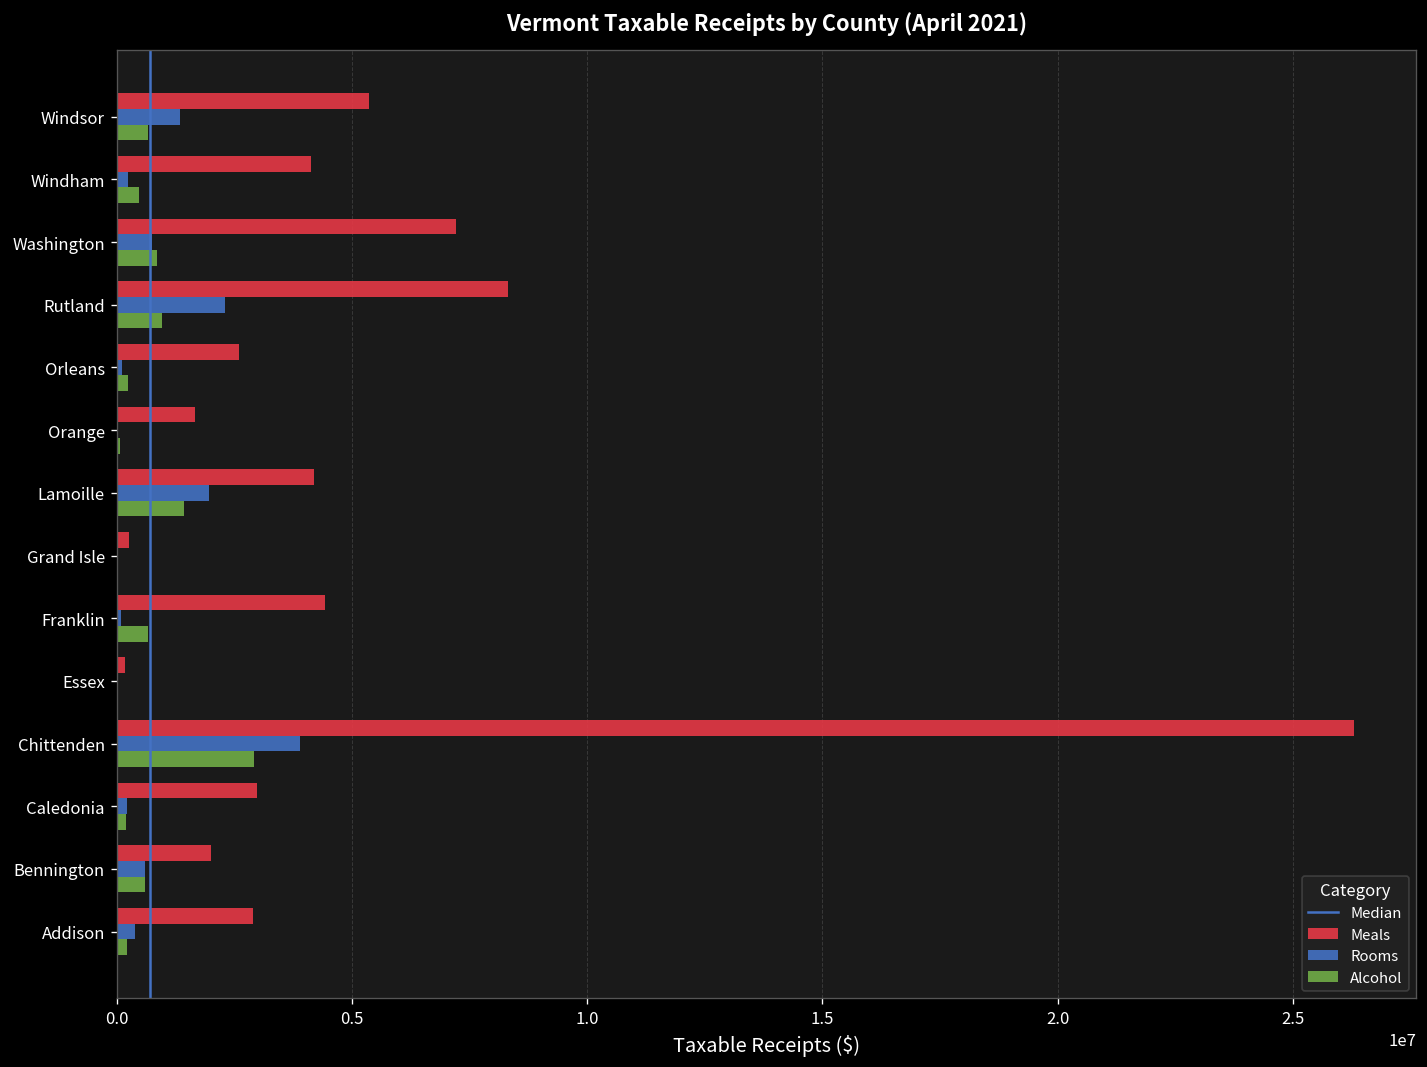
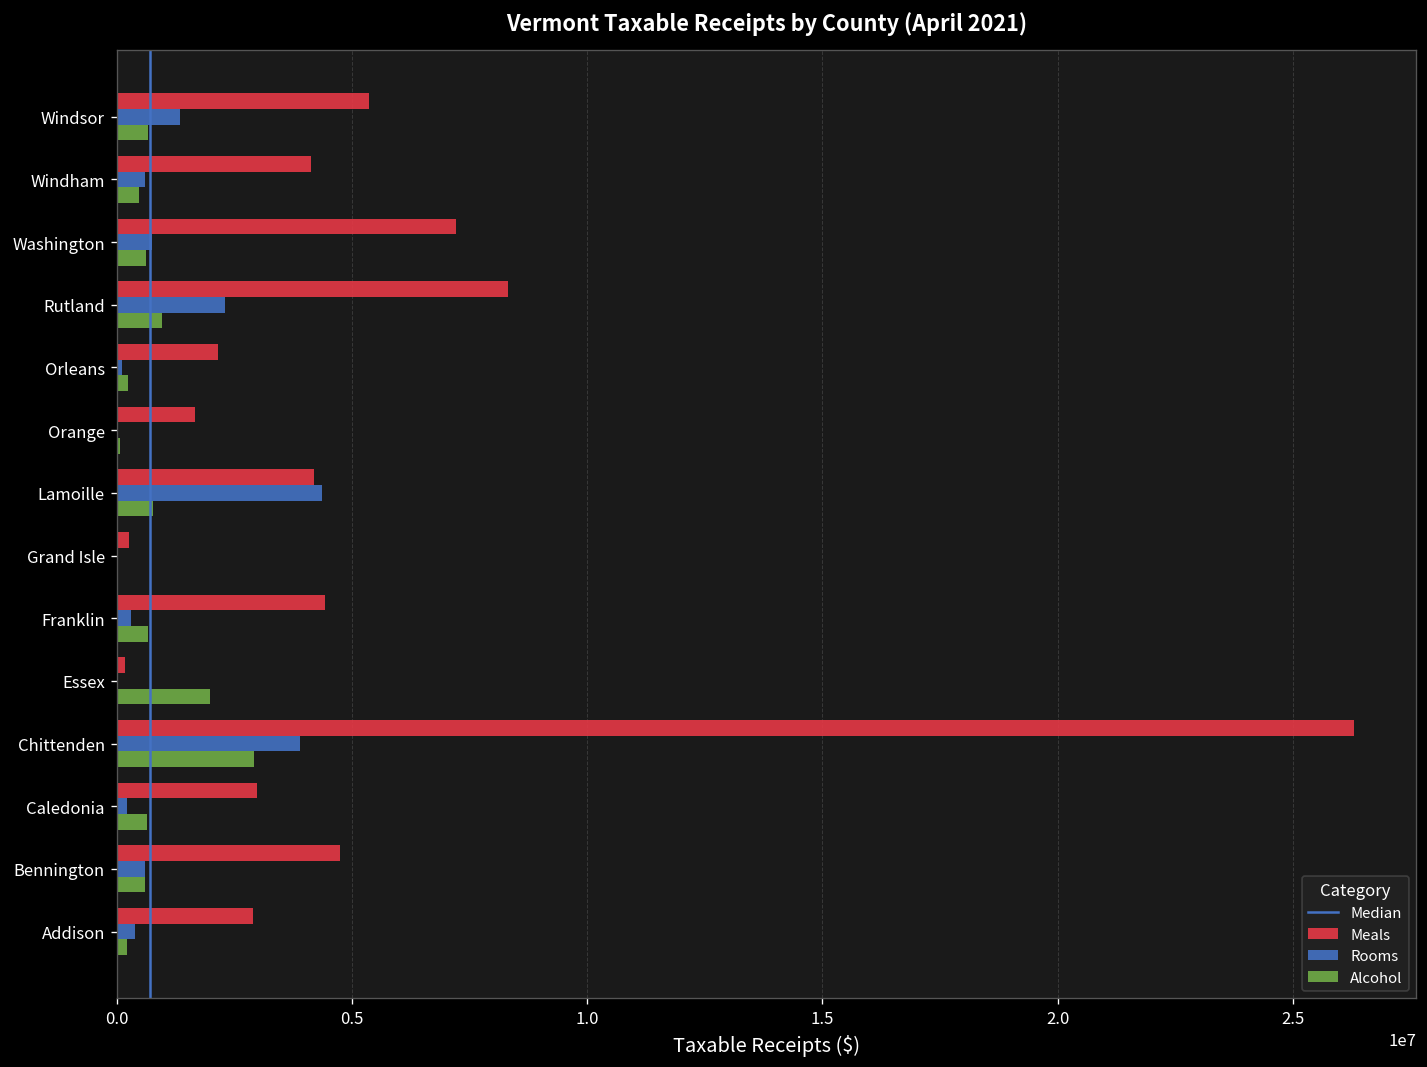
  {
    "Meals": {
      "Windsor": 5400000,
      "Windham": 4100000,
      "Washington": 7200000,
      "Rutland": 8300000,
-     "Orleans": 2600000,
+     "Orleans": 2200000,
      "Orange": 1700000,
      "Lamoille": 4200000,
      "Grand Isle": 300000,
      "Franklin": 4400000,
      "Essex": 200000,
      "Chittenden": 26300000,
      "Caledonia": 3000000,
-     "Bennington": 2000000,
+     "Bennington": 4700000,
      "Addison": 2900000
    },
    "Rooms": {
      "Windsor": 1400000,
-     "Windham": 200000,
+     "Windham": 600000,
      "Washington": 800000,
      "Rutland": 2300000,
      "Orleans": 100000,
-     "Lamoille": 2000000,
+     "Lamoille": 4400000,
      "Grand Isle": 0,
-     "Franklin": 100000,
+     "Franklin": 300000,
      "Essex": 0,
      "Chittenden": 3900000,
      "Caledonia": 200000,
      "Bennington": 600000,
      "Addison": 400000
    },
    "Alcohol": {
      "Windsor": 700000,
      "Windham": 500000,
-     "Washington": 900000,
+     "Washington": 600000,
      "Rutland": 1000000,
      "Orleans": 200000,
      "Orange": 100000,
-     "Lamoille": 1400000,
+     "Lamoille": 800000,
      "Grand Isle": 0,
      "Franklin": 700000,
-     "Essex": 0,
+     "Essex": 2000000,
      "Chittenden": 2900000,
-     "Caledonia": 200000,
+     "Caledonia": 700000,
      "Bennington": 600000,
      "Addison": 200000
    }
  }
